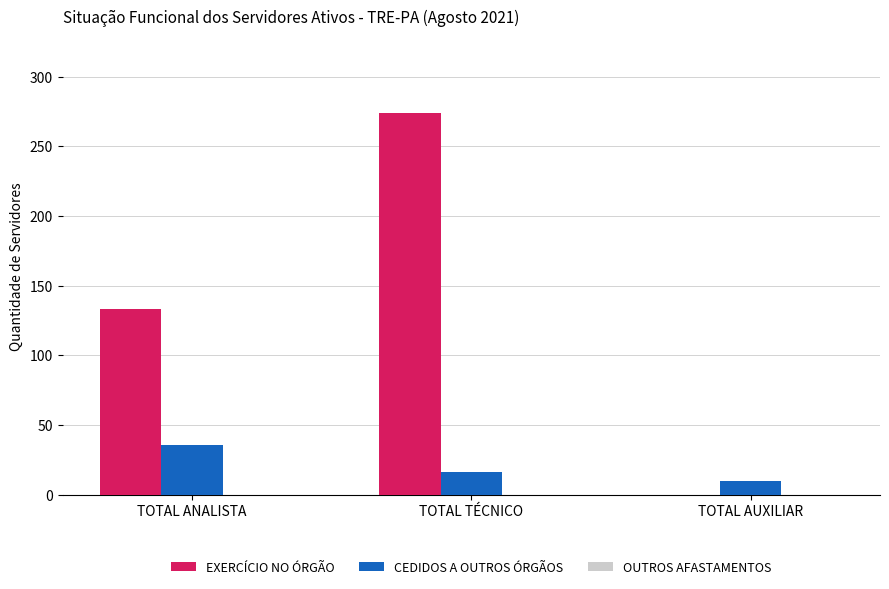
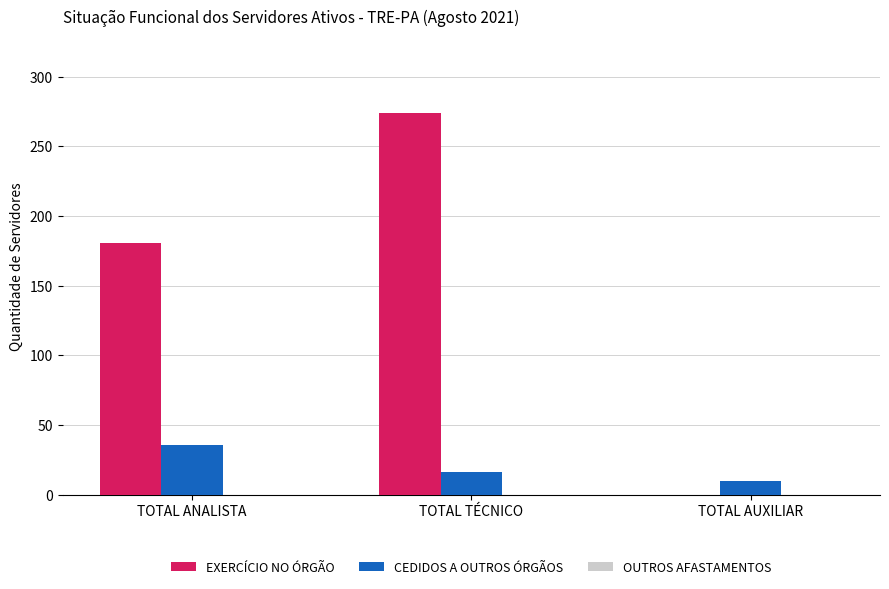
  {
    "EXERCÍCIO NO ÓRGÃO": {
-     "TOTAL ANALISTA": 133,
+     "TOTAL ANALISTA": 181,
      "TOTAL TÉCNICO": 274,
      "TOTAL AUXILIAR": 0
    },
    "CEDIDOS A OUTROS ÓRGÃOS": {
      "TOTAL ANALISTA": 36,
      "TOTAL TÉCNICO": 16,
      "TOTAL AUXILIAR": 10
    },
    "OUTROS AFASTAMENTOS": {
      "TOTAL ANALISTA": 0,
      "TOTAL TÉCNICO": 0,
      "TOTAL AUXILIAR": 0
    }
  }
